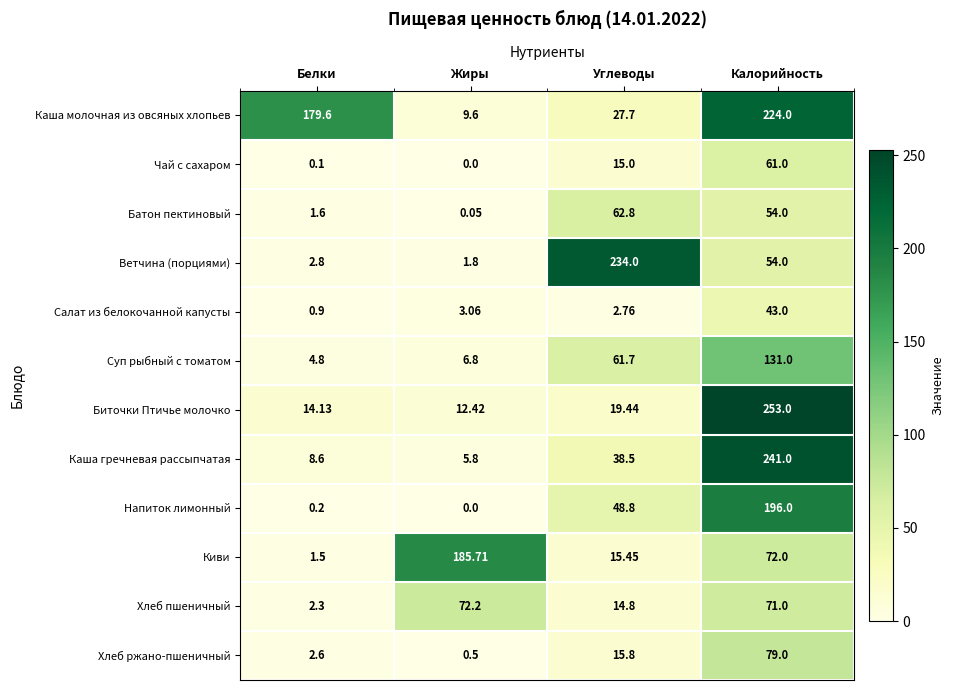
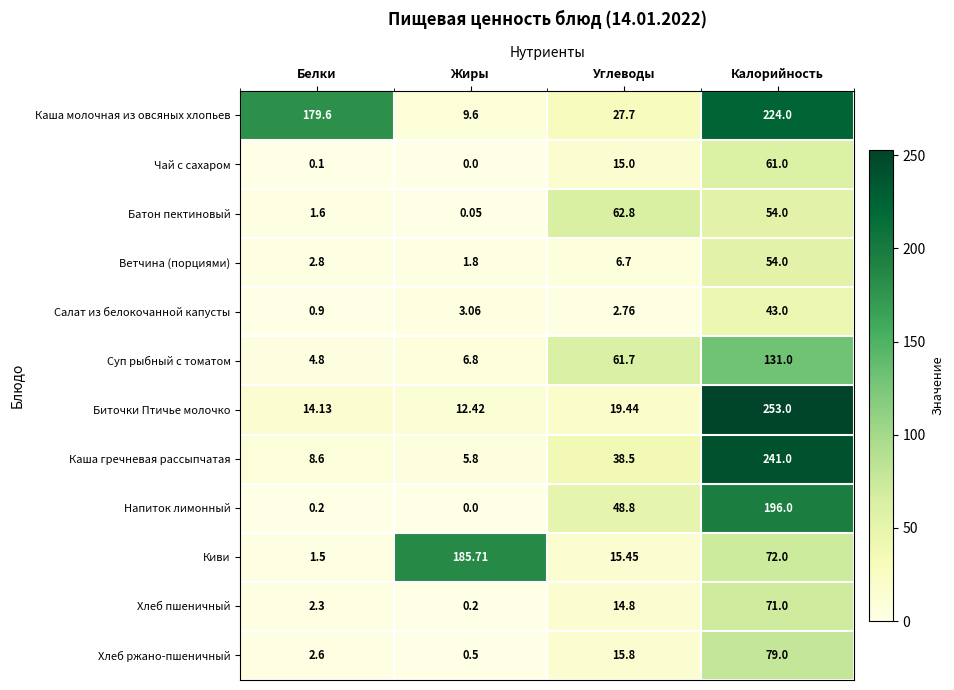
  {
    "Каша молочная из овсяных хлопьев": {
      "Белки": 179.6,
      "Жиры": 9.6,
      "Углеводы": 27.7,
      "Калорийность": 224.0
    },
    "Чай с сахаром": {
      "Белки": 0.1,
      "Жиры": 0.0,
      "Углеводы": 15.0,
      "Калорийность": 61.0
    },
    "Батон пектиновый": {
      "Белки": 1.6,
      "Жиры": 0.05,
      "Углеводы": 62.8,
      "Калорийность": 54.0
    },
    "Ветчина (порциями)": {
      "Белки": 2.8,
      "Жиры": 1.8,
-     "Углеводы": 234.0,
+     "Углеводы": 6.7,
      "Калорийность": 54.0
    },
    "Салат из белокочанной капусты": {
      "Белки": 0.9,
      "Жиры": 3.06,
      "Углеводы": 2.76,
      "Калорийность": 43.0
    },
    "Суп рыбный с томатом": {
      "Белки": 4.8,
      "Жиры": 6.8,
      "Углеводы": 61.7,
      "Калорийность": 131.0
    },
    "Биточки Птичье молочко": {
      "Белки": 14.13,
      "Жиры": 12.42,
      "Углеводы": 19.44,
      "Калорийность": 253.0
    },
    "Каша гречневая рассыпчатая": {
      "Белки": 8.6,
      "Жиры": 5.8,
      "Углеводы": 38.5,
      "Калорийность": 241.0
    },
    "Напиток лимонный": {
      "Белки": 0.2,
      "Жиры": 0.0,
      "Углеводы": 48.8,
      "Калорийность": 196.0
    },
    "Киви": {
      "Белки": 1.5,
      "Жиры": 185.71,
      "Углеводы": 15.45,
      "Калорийность": 72.0
    },
    "Хлеб пшеничный": {
      "Белки": 2.3,
-     "Жиры": 72.2,
+     "Жиры": 0.2,
      "Углеводы": 14.8,
      "Калорийность": 71.0
    },
    "Хлеб ржано-пшеничный": {
      "Белки": 2.6,
      "Жиры": 0.5,
      "Углеводы": 15.8,
      "Калорийность": 79.0
    }
  }
